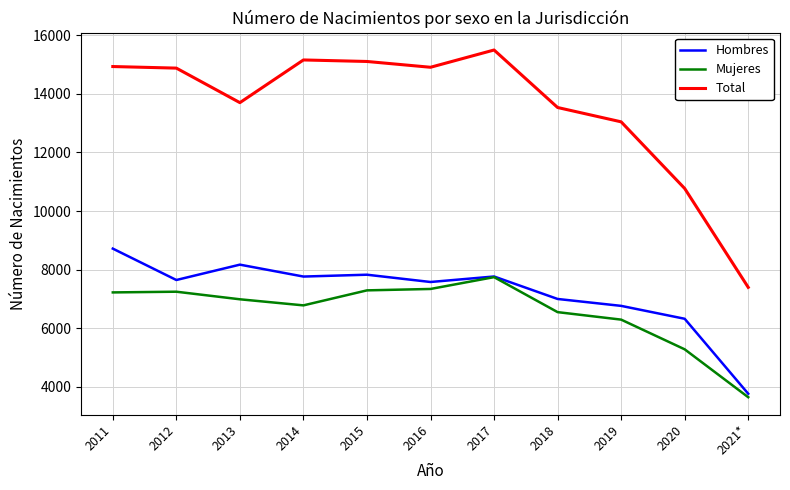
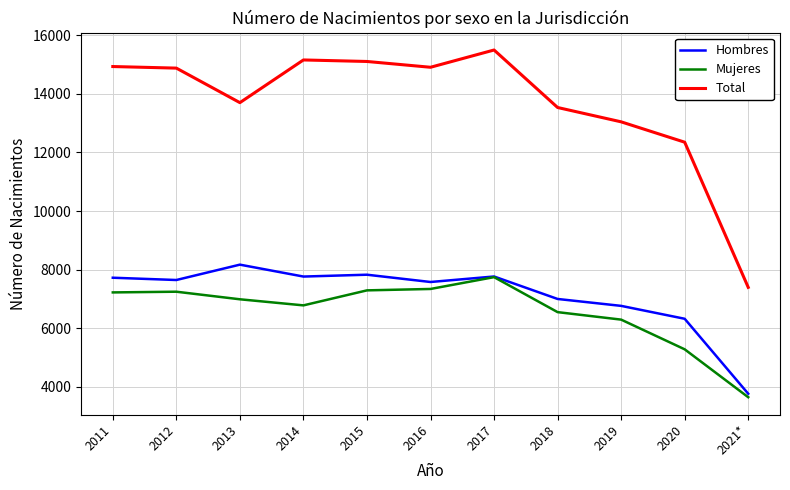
  {
    "Hombres": {
-     "2011": 8700,
+     "2011": 7700,
      "2012": 7600,
      "2013": 8200,
      "2014": 7800,
      "2015": 7800,
      "2016": 7600,
      "2018": 7000,
      "2019": 6800,
      "2020": 6300,
      "2021*": 3800
    },
    "Mujeres": {
      "2011": 7200,
      "2012": 7200,
      "2013": 7000,
      "2014": 6800,
      "2015": 7300,
      "2016": 7300,
      "2018": 6500,
      "2019": 6300,
      "2020": 5300,
      "2021*": 3600
    },
    "Total": {
      "2011": 14900,
      "2012": 14900,
      "2013": 13700,
      "2014": 15200,
      "2015": 15100,
      "2016": 14900,
      "2017": 15500,
      "2018": 13500,
      "2019": 13000,
-     "2020": 10800,
+     "2020": 12400,
      "2021*": 7400
    }
  }
